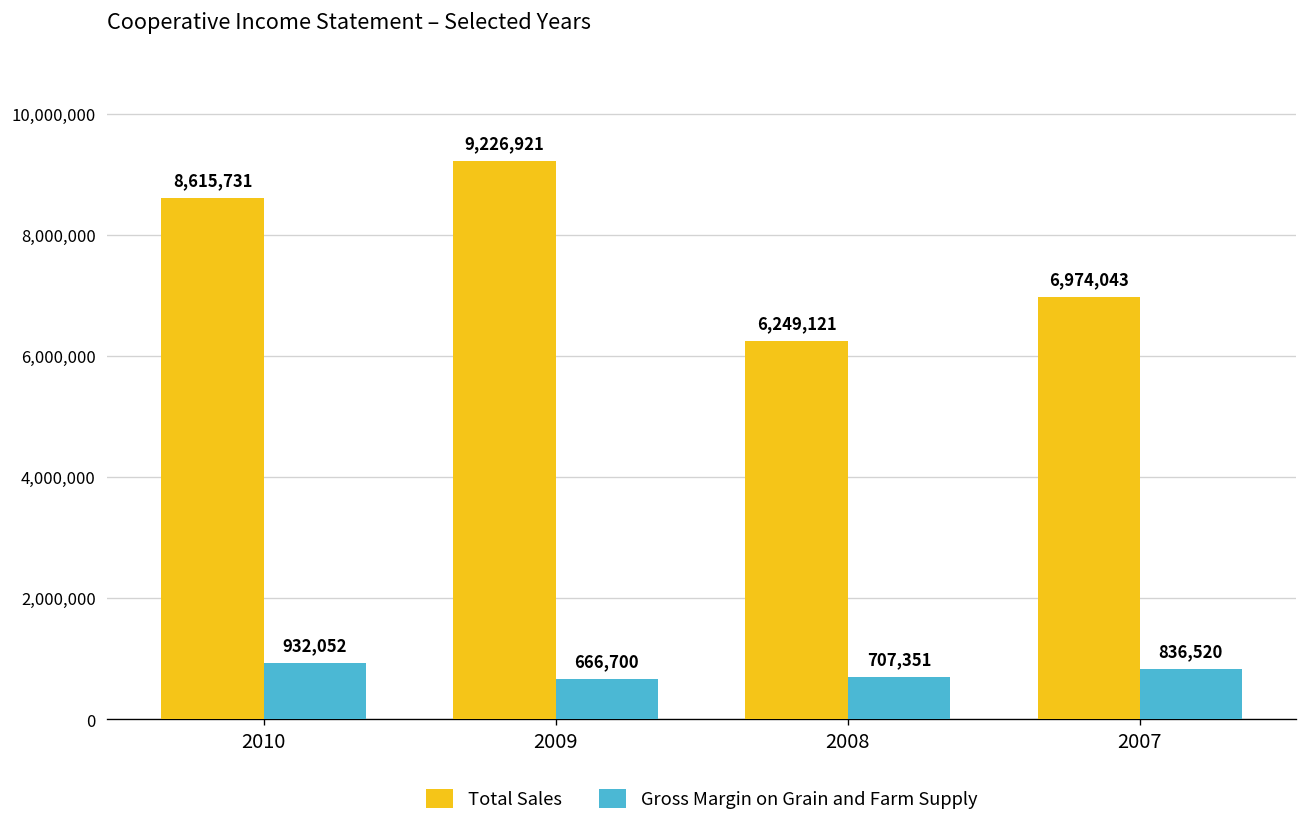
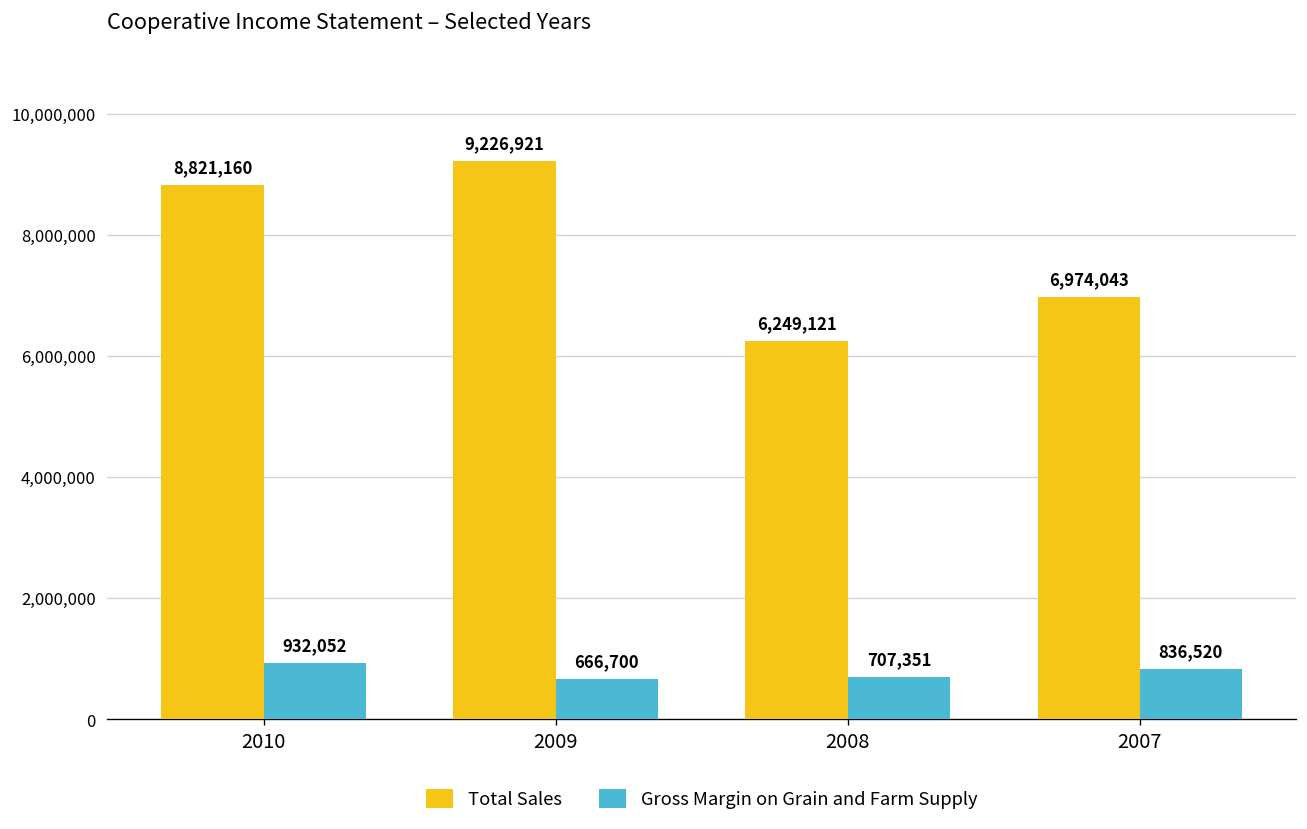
  {
    "Total Sales": {
-     "2010": "8,615,731",
+     "2010": "8,821,160",
      "2009": "9,226,921",
      "2008": "6,249,121",
      "2007": "6,974,043"
    },
    "Gross Margin on Grain and Farm Supply": {
      "2010": "932,052",
      "2009": "666,700",
      "2008": "707,351",
      "2007": "836,520"
    }
  }
